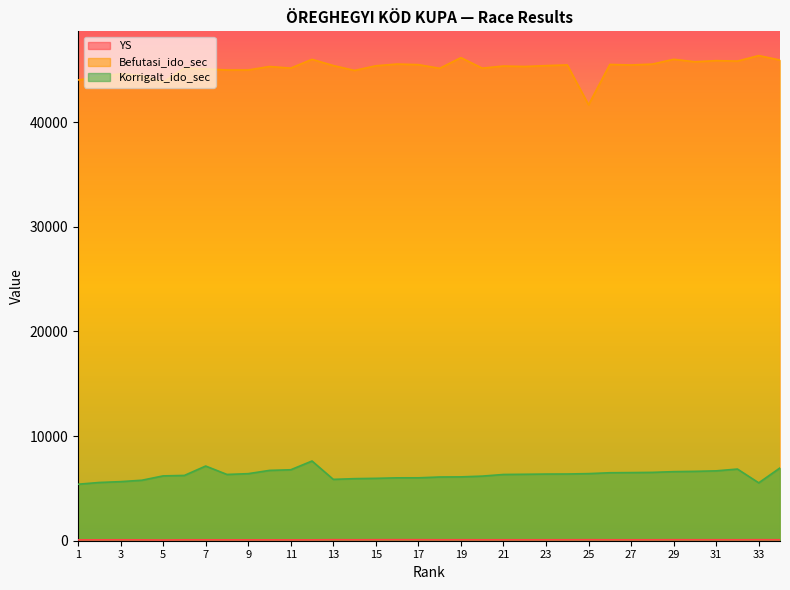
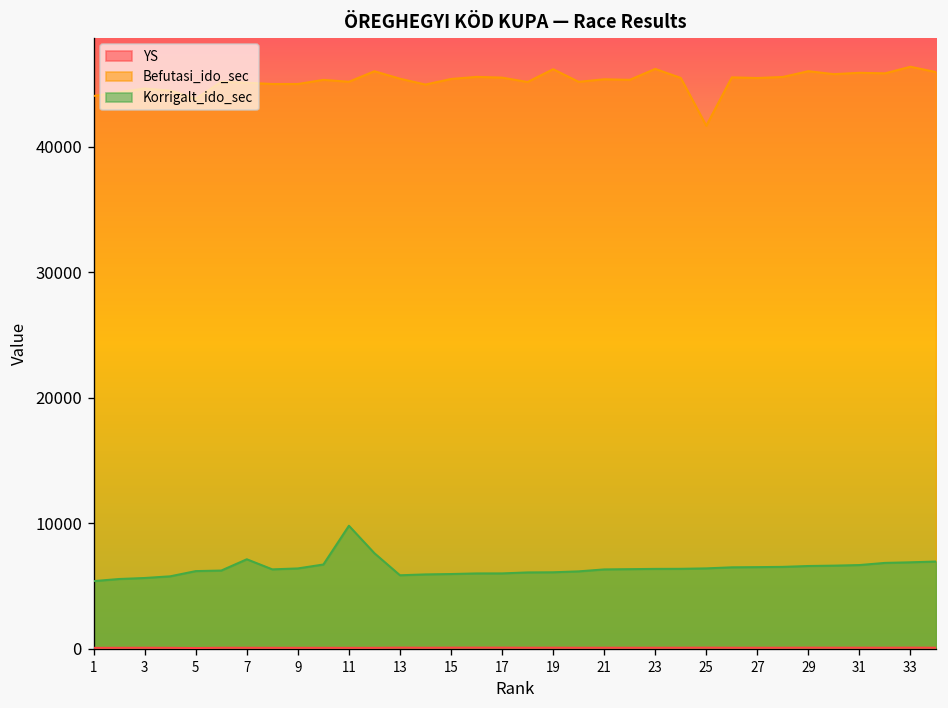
  {
    "YS": {
      "1": 100,
      "3": 100,
      "5": 100,
      "7": 100,
      "9": 100,
      "11": 100,
      "13": 100,
      "15": 100,
      "17": 100,
      "19": 100,
      "21": 100,
      "23": 100,
      "25": 100,
      "27": 100,
      "29": 100,
      "31": 100,
      "33": 100
    },
    "Befutasi_ido_sec": {
      "1": 44000,
      "9": 45000,
      "11": 45200,
      "13": 45400,
      "15": 45400,
      "17": 45500,
      "19": 46200,
      "21": 45400,
-     "23": 45400,
+     "23": 46200,
      "25": 41700,
      "27": 45500,
      "29": 46000,
      "31": 45900,
      "33": 46400
    },
    "Korrigalt_ido_sec": {
      "1": 5400,
      "3": 5600,
      "5": 6200,
      "7": 7100,
      "9": 6400,
-     "11": 6800,
+     "11": 9800,
      "13": 5900,
      "15": 6000,
      "17": 6000,
      "19": 6100,
      "21": 6300,
      "23": 6400,
      "25": 6400,
      "27": 6500,
      "29": 6600,
      "31": 6700,
-     "33": 5500
+     "33": 6900
    }
  }
